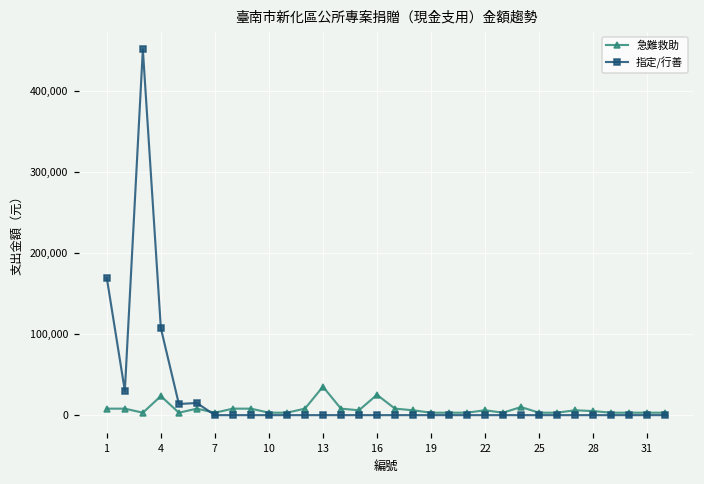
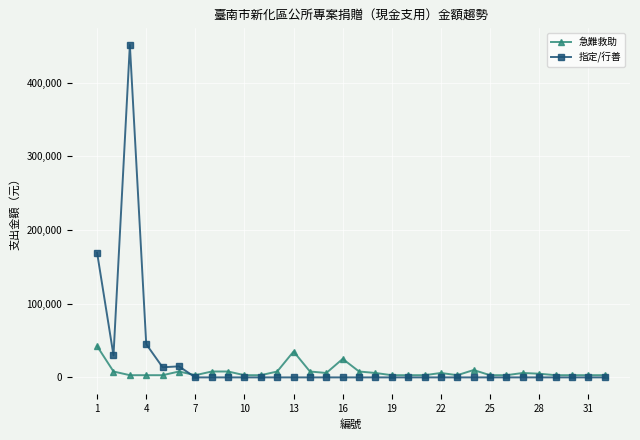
  {
    "急難救助": {
-     "1": "10,000",
-     "4": "20,000",
+     "1": "40,000",
+     "4": "0",
      "13": "40,000",
      "16": "30,000",
      "22": "10,000",
      "28": "10,000"
    },
    "指定/行善": {
      "1": "170,000",
-     "4": "110,000",
+     "4": "50,000",
      "13": "0",
      "16": "0",
      "22": "0",
      "28": "0"
    }
  }
